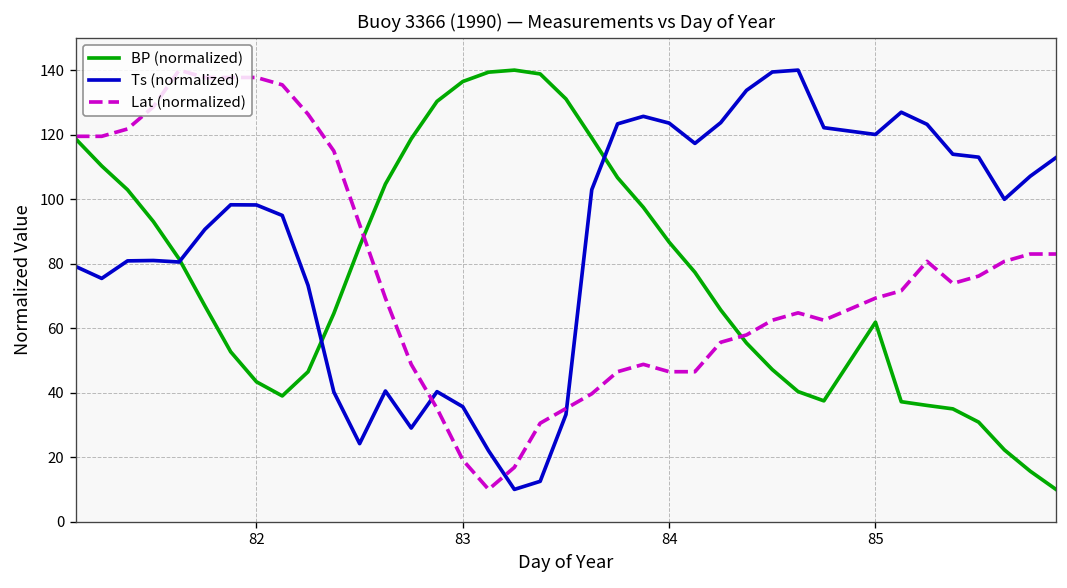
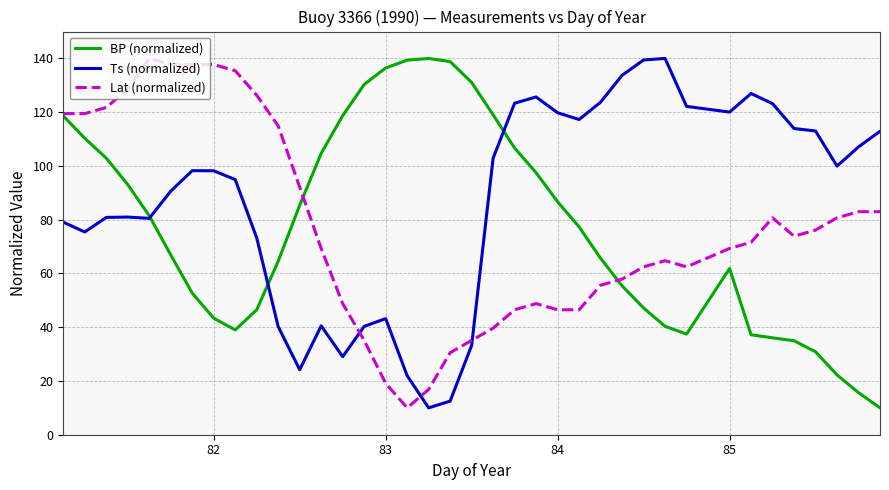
  {
    "BP (normalized)": {
      "82": 43,
      "83": 136,
      "84": 87,
      "85": 62
    },
    "Ts (normalized)": {
      "82": 98,
-     "83": 36,
-     "84": 124,
+     "83": 43,
+     "84": 120,
      "85": 120
    },
    "Lat (normalized)": {
      "82": 138,
      "83": 19,
      "84": 46,
      "85": 69
    }
  }
